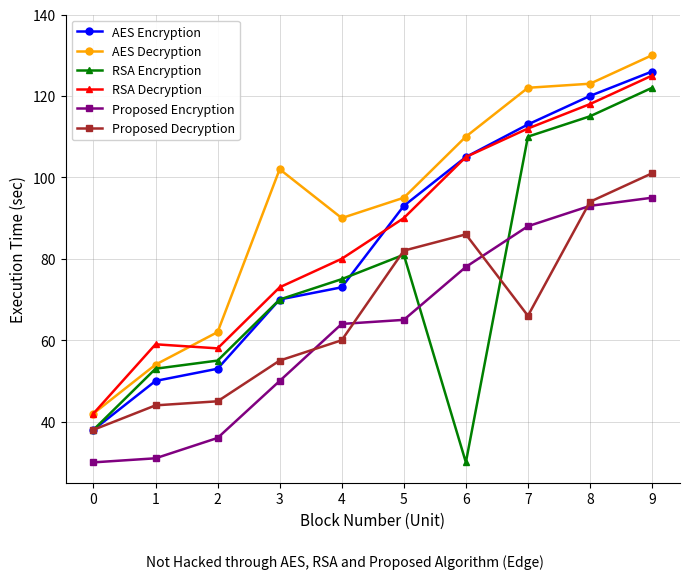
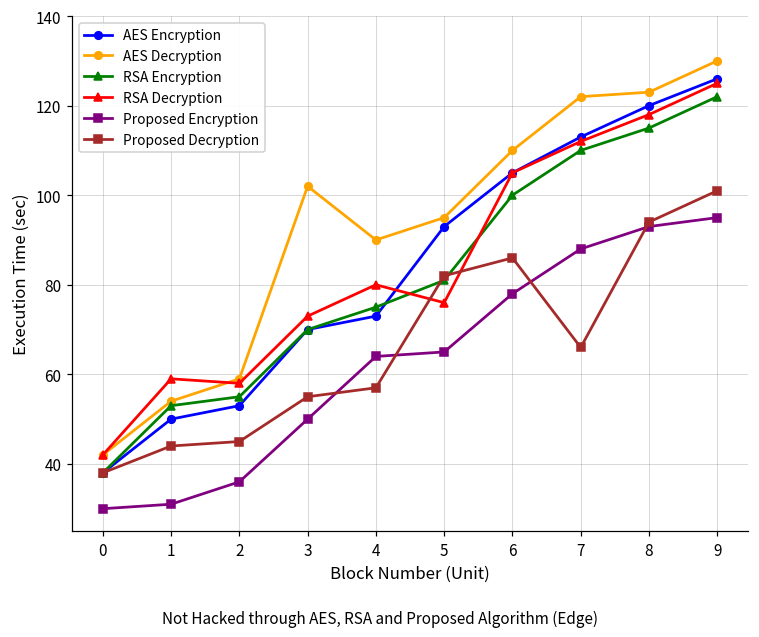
  {
    "AES Encryption": {
      "1": 50,
      "2": 53,
      "4": 73,
      "5": 93,
      "7": 113,
      "8": 120,
      "9": 126
    },
    "AES Decryption": {
      "1": 54,
-     "2": 62,
+     "2": 59,
      "3": 102,
      "4": 90,
      "5": 95,
      "6": 110,
      "7": 122,
      "8": 123,
      "9": 130
    },
    "RSA Encryption": {
      "1": 53,
      "2": 55,
      "4": 75,
      "5": 81,
-     "6": 30,
+     "6": 100,
      "7": 110,
      "8": 115,
      "9": 122
    },
    "RSA Decryption": {
      "1": 59,
      "2": 58,
      "3": 73,
      "4": 80,
-     "5": 90,
+     "5": 76,
      "7": 112,
      "8": 118,
      "9": 125
    },
    "Proposed Encryption": {
      "0": 30,
      "1": 31,
      "2": 36,
      "3": 50,
      "4": 64,
      "5": 65,
      "6": 78,
      "7": 88,
      "8": 93,
      "9": 95
    },
    "Proposed Decryption": {
      "1": 44,
      "2": 45,
      "3": 55,
-     "4": 60,
+     "4": 57,
      "5": 82,
      "6": 86,
      "7": 66,
      "8": 94,
      "9": 101
    }
  }
